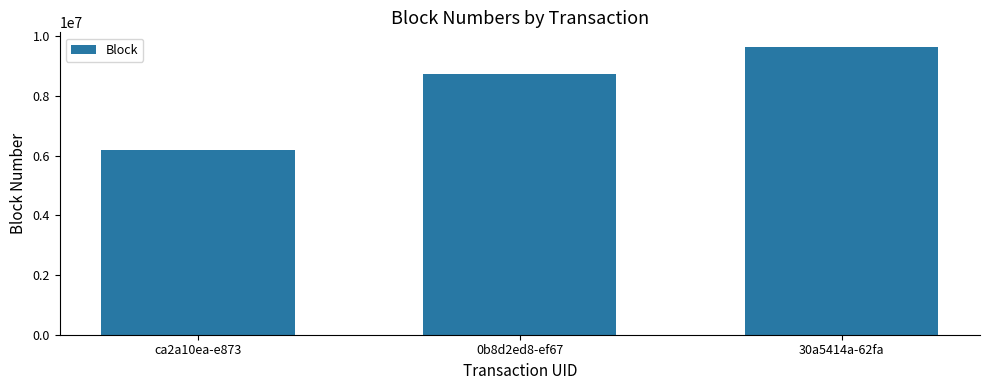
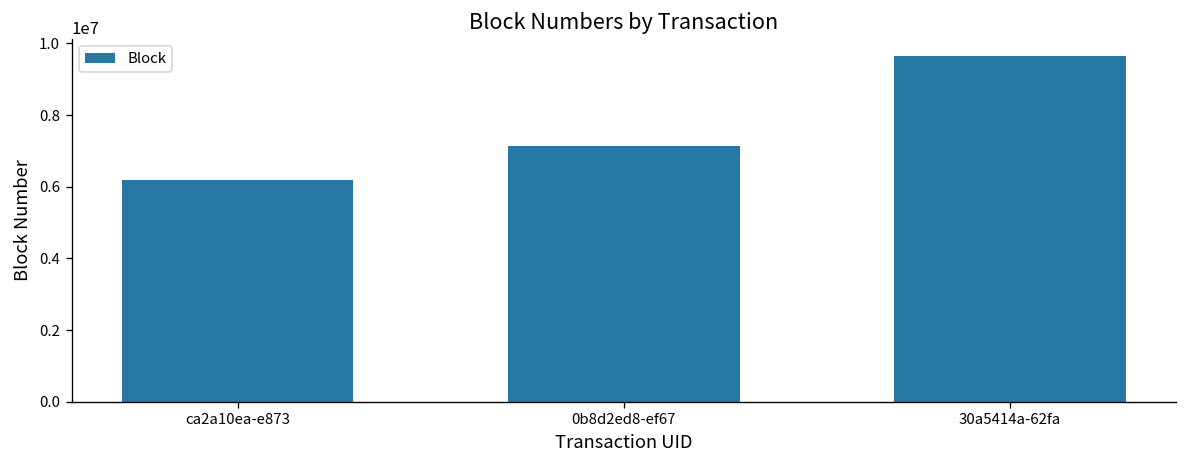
  {
    "ca2a10ea-e873": 6200000,
-   "0b8d2ed8-ef67": 8700000,
+   "0b8d2ed8-ef67": 7100000,
    "30a5414a-62fa": 9600000
  }
